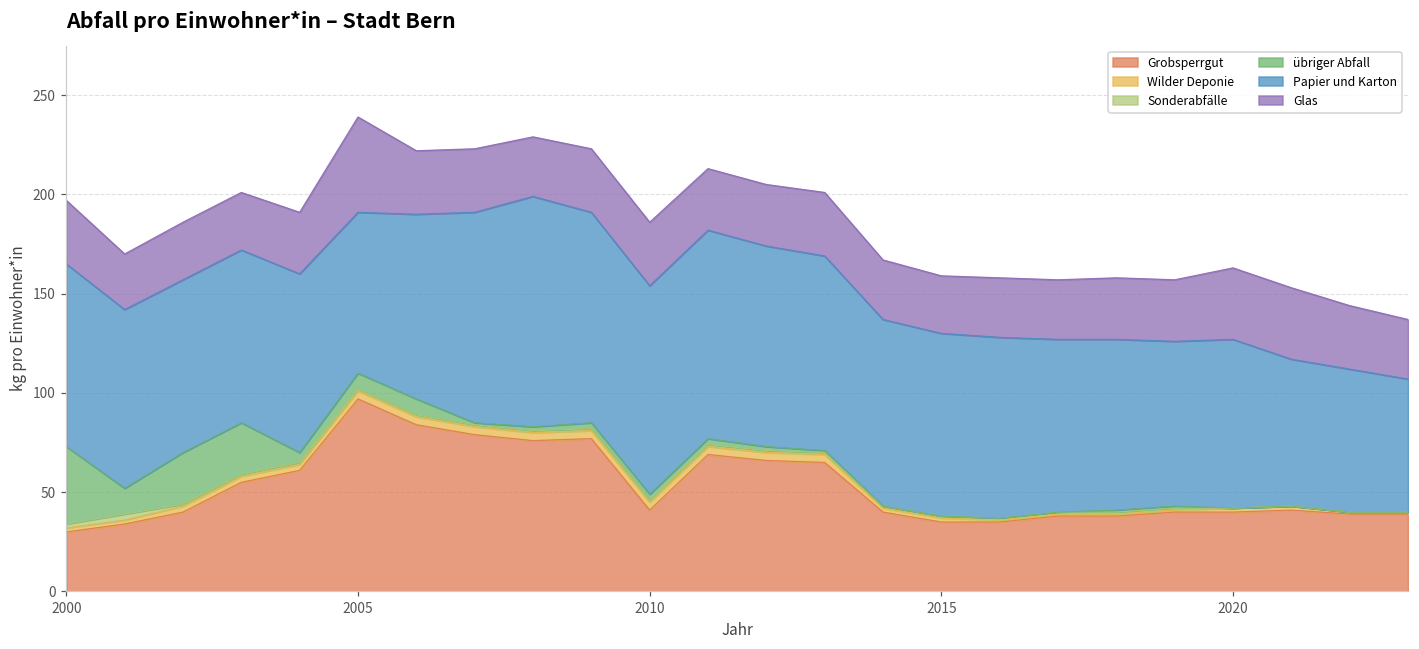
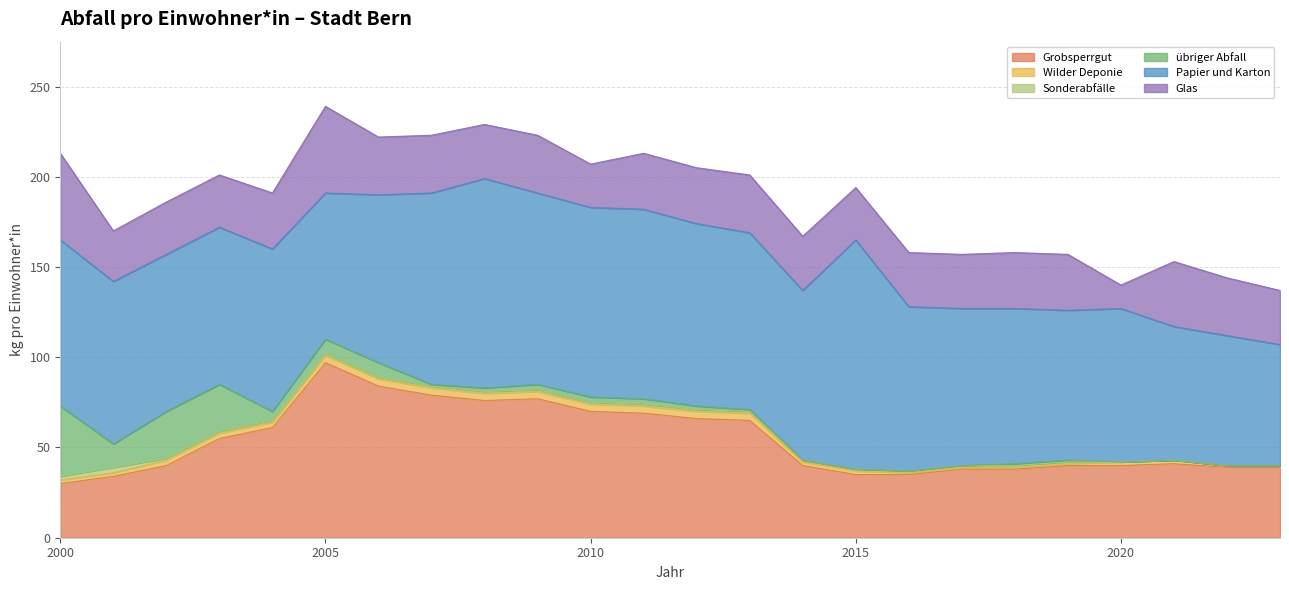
  {
    "Grobsperrgut": {
      "2000": 30,
      "2005": 97,
-     "2010": 41,
+     "2010": 70,
      "2015": 35,
      "2020": 40
    },
    "Wilder Deponie": {
      "2000": 2
    },
    "Sonderabfälle": {
      "2000": 2
    },
    "übriger Abfall": {
      "2000": 39,
      "2005": 8,
      "2010": 3
    },
    "Papier und Karton": {
      "2000": 92,
      "2005": 81,
      "2010": 105,
-     "2015": 92,
+     "2015": 127,
      "2020": 85
    },
    "Glas": {
-     "2000": 32,
+     "2000": 48,
      "2005": 48,
-     "2010": 32,
+     "2010": 24,
      "2015": 29,
-     "2020": 36
+     "2020": 13
    }
  }
